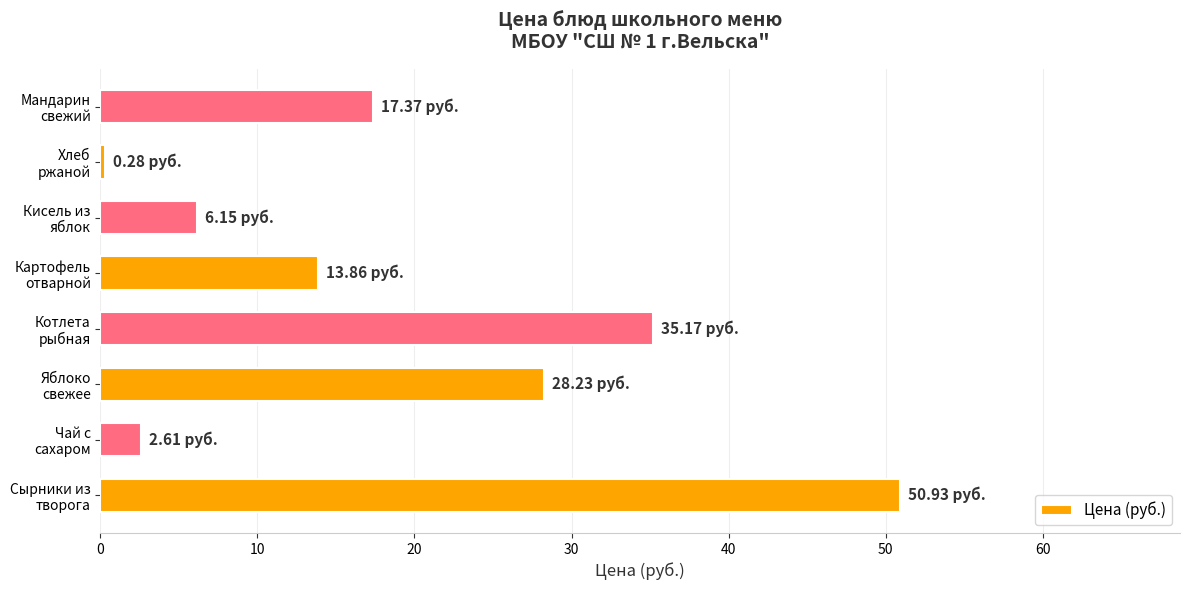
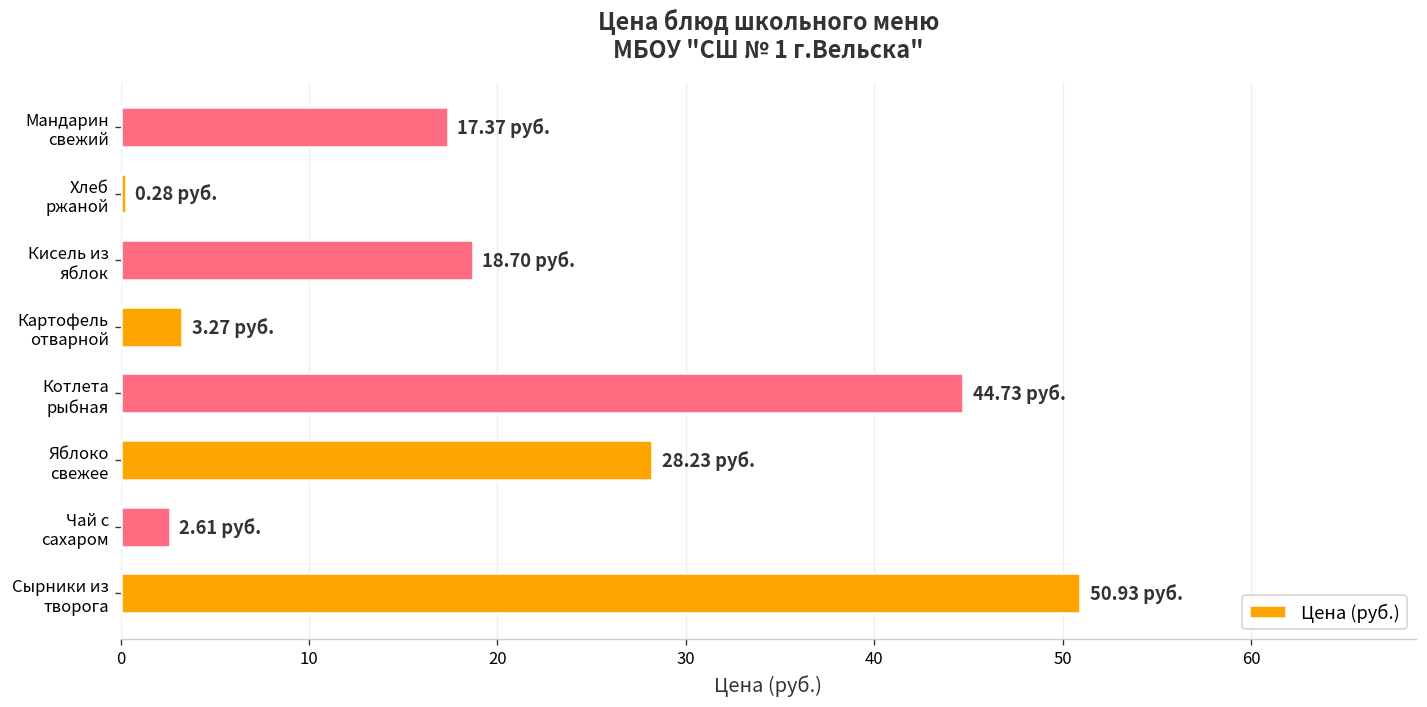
  {
    "Мандарин свежий": 17.37,
    "Хлеб ржаной": 0.28,
-   "Кисель из яблок": 6.15,
-   "Картофель отварной": 13.86,
-   "Котлета рыбная": 35.17,
+   "Кисель из яблок": 18.70,
+   "Картофель отварной": 3.27,
+   "Котлета рыбная": 44.73,
    "Яблоко свежее": 28.23,
    "Чай с сахаром": 2.61,
    "Сырники из творога": 50.93
  }
